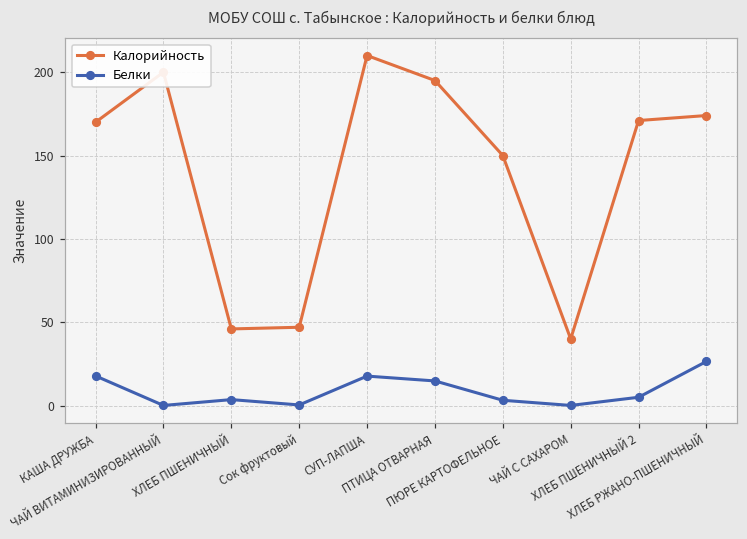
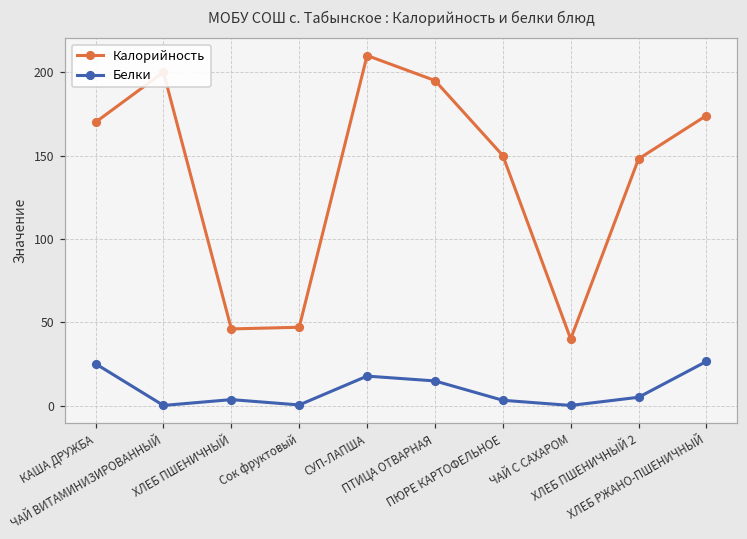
  {
    "Калорийность": {
      "КАША ДРУЖБА": 170,
      "ХЛЕБ ПШЕНИЧНЫЙ": 46,
      "Сок фруктовый": 47,
      "СУП-ЛАПША": 210,
      "ПТИЦА ОТВАРНАЯ": 195,
      "ПЮРЕ КАРТОФЕЛЬНОЕ": 150,
      "ЧАЙ С САХАРОМ": 40,
-     "ХЛЕБ ПШЕНИЧНЫЙ 2": 171,
+     "ХЛЕБ ПШЕНИЧНЫЙ 2": 148,
      "ХЛЕБ РЖАНО-ПШЕНИЧНЫЙ": 174
    },
    "Белки": {
-     "КАША ДРУЖБА": 18,
+     "КАША ДРУЖБА": 25,
      "ЧАЙ ВИТАМИНИЗИРОВАННЫЙ": 0,
      "ХЛЕБ ПШЕНИЧНЫЙ": 4,
      "Сок фруктовый": 0,
      "СУП-ЛАПША": 18,
      "ПТИЦА ОТВАРНАЯ": 15,
      "ПЮРЕ КАРТОФЕЛЬНОЕ": 3,
      "ЧАЙ С САХАРОМ": 0,
      "ХЛЕБ ПШЕНИЧНЫЙ 2": 5,
      "ХЛЕБ РЖАНО-ПШЕНИЧНЫЙ": 27
    }
  }
